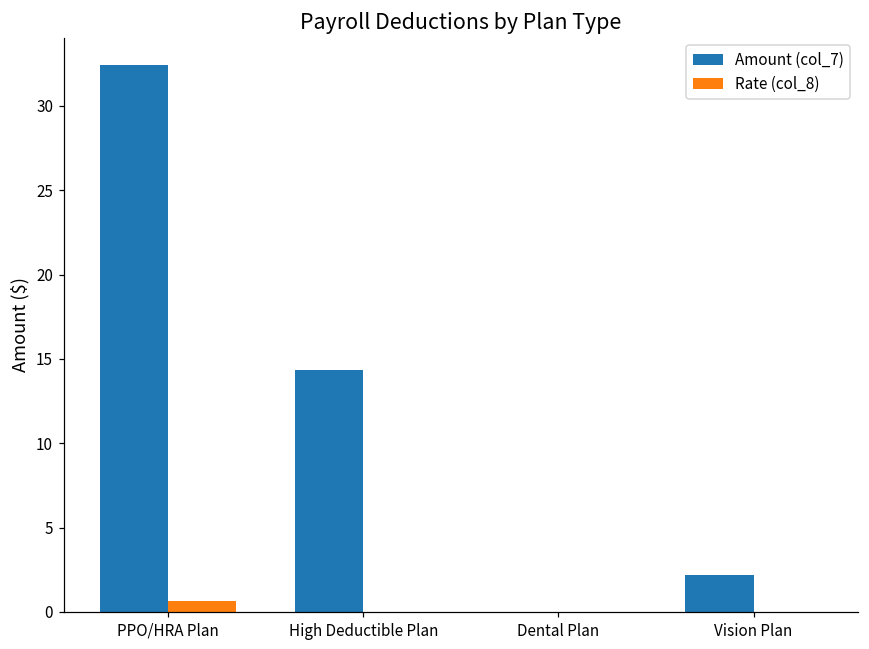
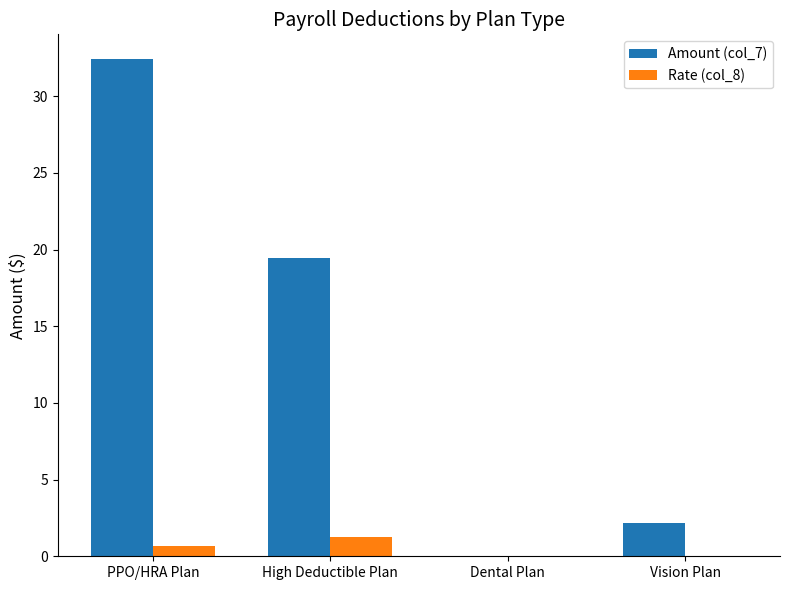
  {
    "Amount (col_7)": {
      "PPO/HRA Plan": 32.4,
-     "High Deductible Plan": 14.4,
+     "High Deductible Plan": 19.5,
      "Dental Plan": 0.0,
      "Vision Plan": 2.2
    },
    "Rate (col_8)": {
      "PPO/HRA Plan": 0.7,
-     "High Deductible Plan": 0.0,
+     "High Deductible Plan": 1.3,
      "Dental Plan": 0.0,
      "Vision Plan": 0.0
    }
  }
